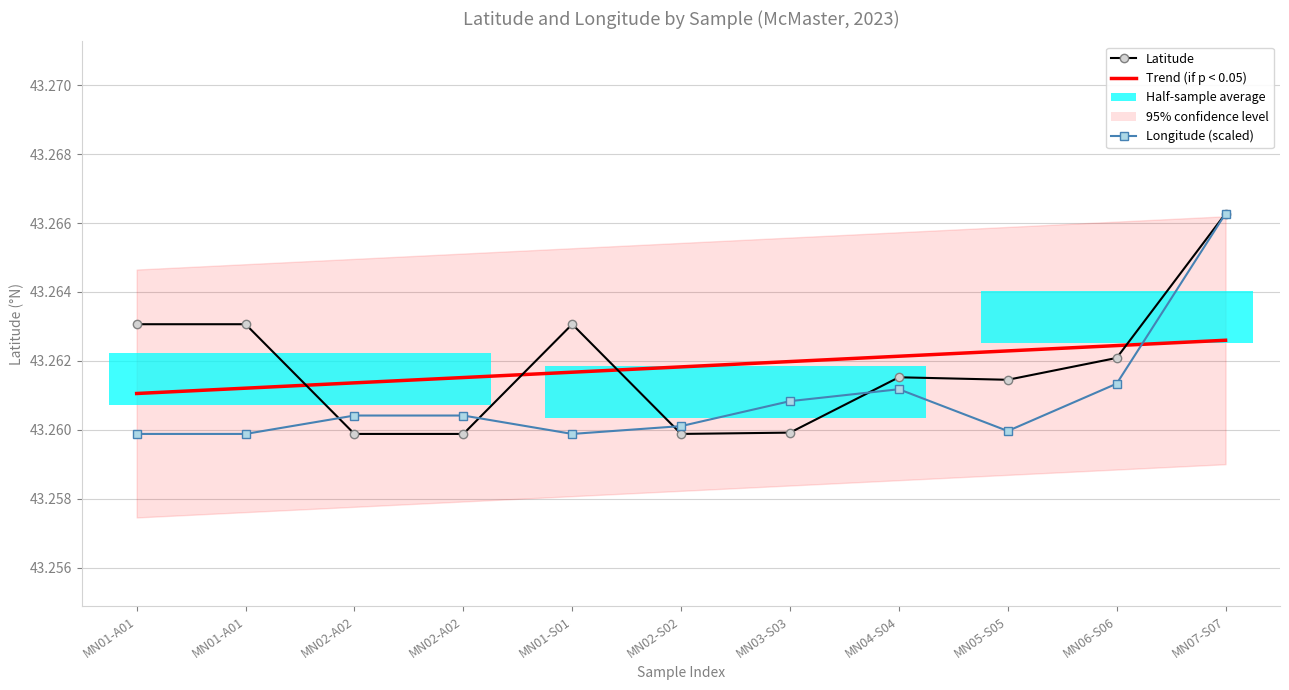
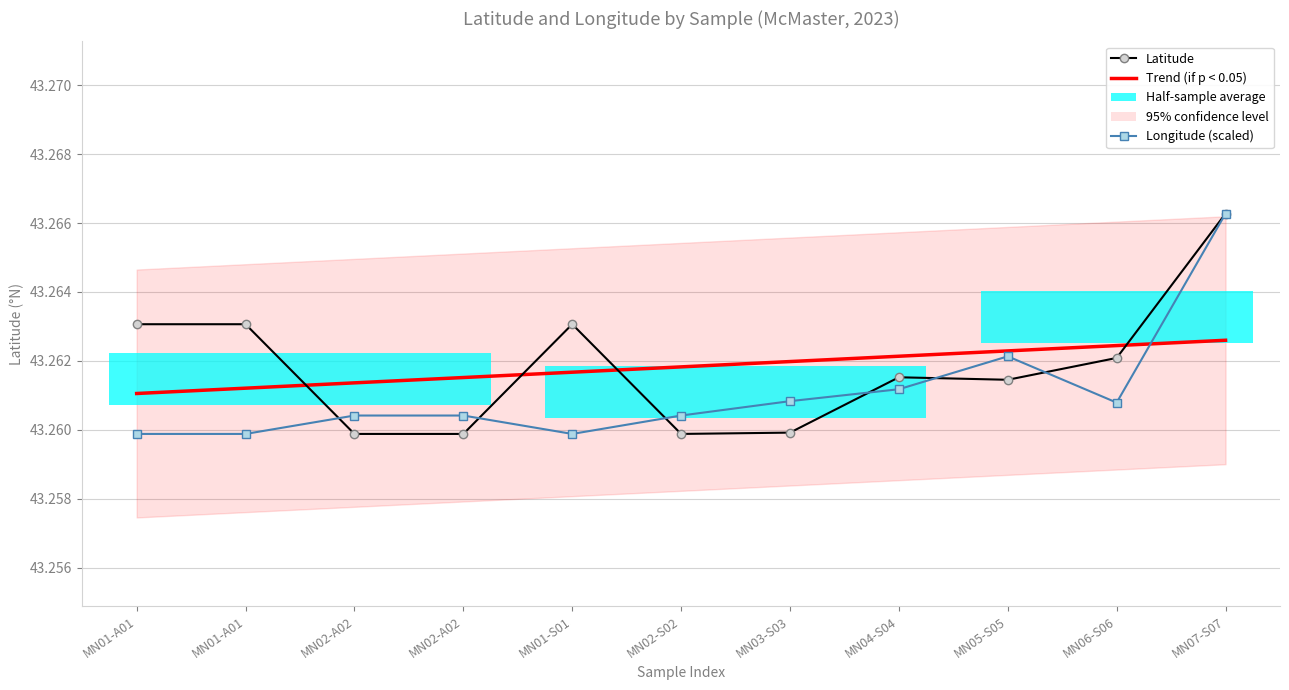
  {
    "Latitude": {
      "MN01-S01": 43.2631,
      "MN02-S02": 43.2599,
      "MN03-S03": 43.2599,
      "MN04-S04": 43.2615,
      "MN05-S05": 43.2615,
      "MN06-S06": 43.2621
    },
    "Longitude (scaled)": {
      "MN01-S01": 43.2599,
-     "MN02-S02": 43.2601,
+     "MN02-S02": 43.2604,
      "MN03-S03": 43.2608,
      "MN04-S04": 43.2612,
-     "MN05-S05": 43.2600,
-     "MN06-S06": 43.2613
+     "MN05-S05": 43.2621,
+     "MN06-S06": 43.2608
    }
  }
